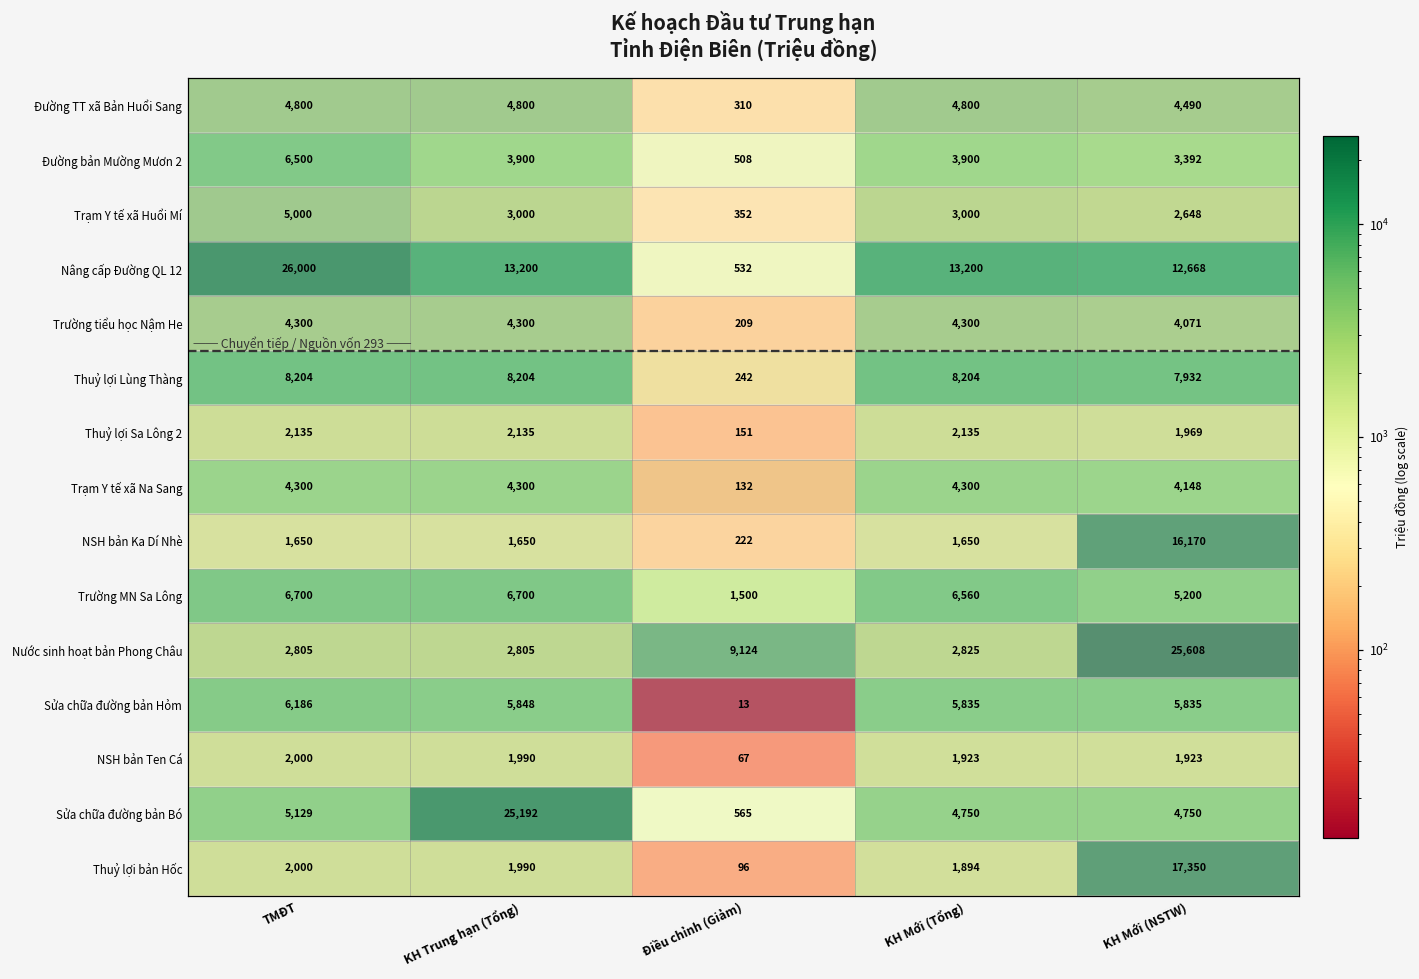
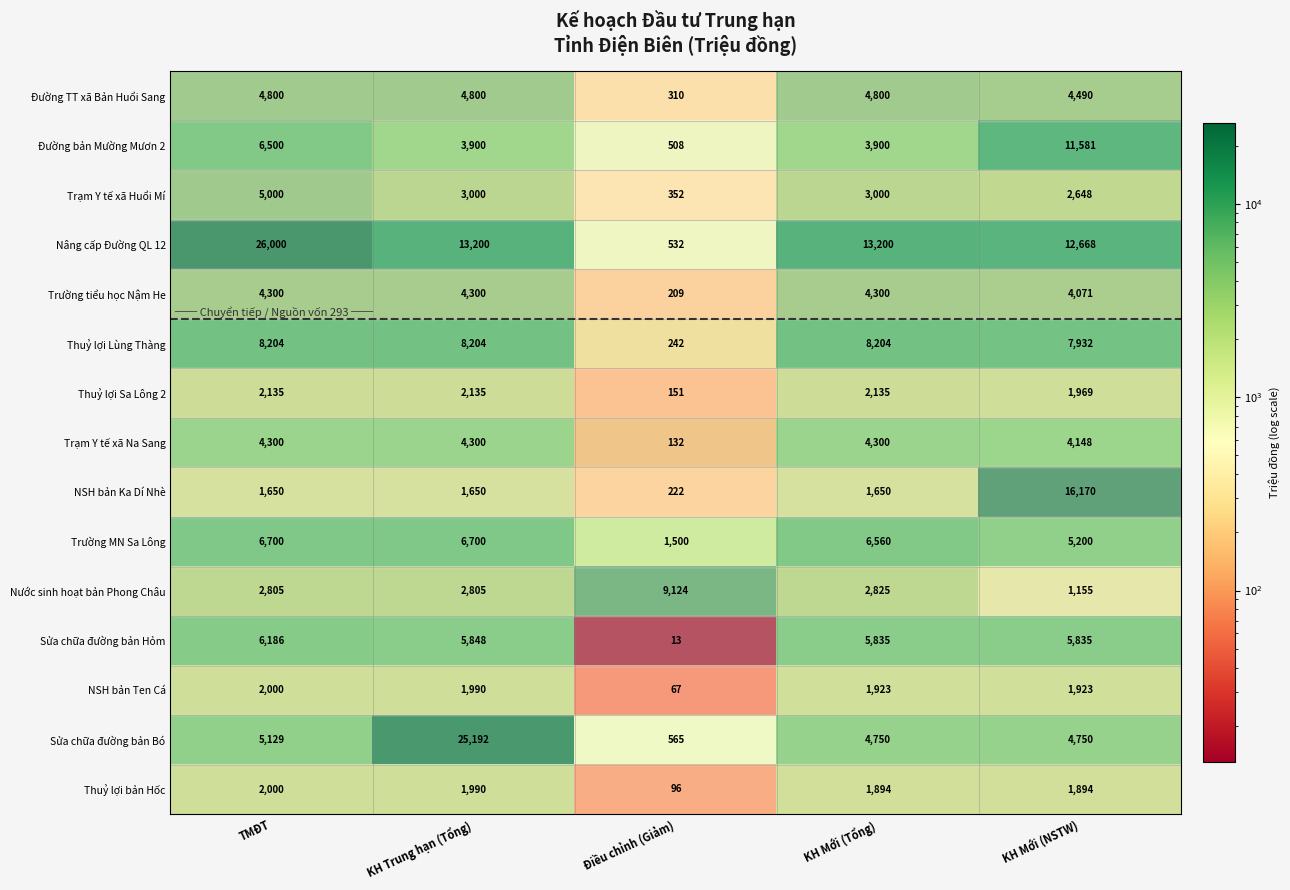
  {
    "Đường TT xã Bản Huổi Sang": {
      "TMĐT": "4,800",
      "KH Trung hạn (Tổng)": "4,800",
      "Điều chỉnh (Giảm)": "310",
      "KH Mới (Tổng)": "4,800",
      "KH Mới (NSTW)": "4,490"
    },
    "Đường bản Mường Mươn 2": {
      "TMĐT": "6,500",
      "KH Trung hạn (Tổng)": "3,900",
      "Điều chỉnh (Giảm)": "508",
      "KH Mới (Tổng)": "3,900",
-     "KH Mới (NSTW)": "3,392"
+     "KH Mới (NSTW)": "11,581"
    },
    "Trạm Y tế xã Huổi Mí": {
      "TMĐT": "5,000",
      "KH Trung hạn (Tổng)": "3,000",
      "Điều chỉnh (Giảm)": "352",
      "KH Mới (Tổng)": "3,000",
      "KH Mới (NSTW)": "2,648"
    },
    "Nâng cấp Đường QL 12": {
      "TMĐT": "26,000",
      "KH Trung hạn (Tổng)": "13,200",
      "Điều chỉnh (Giảm)": "532",
      "KH Mới (Tổng)": "13,200",
      "KH Mới (NSTW)": "12,668"
    },
    "Trường tiểu học Nậm He": {
      "KH Trung hạn (Tổng)": "4,300",
      "Điều chỉnh (Giảm)": "209",
      "KH Mới (Tổng)": "4,300",
      "KH Mới (NSTW)": "4,071"
    },
    "Thuỷ lợi Lùng Thàng": {
      "TMĐT": "8,204",
      "KH Trung hạn (Tổng)": "8,204",
      "Điều chỉnh (Giảm)": "242",
      "KH Mới (Tổng)": "8,204",
      "KH Mới (NSTW)": "7,932"
    },
    "Thuỷ lợi Sa Lông 2": {
      "TMĐT": "2,135",
      "KH Trung hạn (Tổng)": "2,135",
      "Điều chỉnh (Giảm)": "151",
      "KH Mới (Tổng)": "2,135",
      "KH Mới (NSTW)": "1,969"
    },
    "Trạm Y tế xã Na Sang": {
      "TMĐT": "4,300",
      "KH Trung hạn (Tổng)": "4,300",
      "Điều chỉnh (Giảm)": "132",
      "KH Mới (Tổng)": "4,300",
      "KH Mới (NSTW)": "4,148"
    },
    "NSH bản Ka Dí Nhè": {
      "TMĐT": "1,650",
      "KH Trung hạn (Tổng)": "1,650",
      "Điều chỉnh (Giảm)": "222",
      "KH Mới (Tổng)": "1,650",
      "KH Mới (NSTW)": "16,170"
    },
    "Trường MN Sa Lông": {
      "TMĐT": "6,700",
      "KH Trung hạn (Tổng)": "6,700",
      "Điều chỉnh (Giảm)": "1,500",
      "KH Mới (Tổng)": "6,560",
      "KH Mới (NSTW)": "5,200"
    },
    "Nước sinh hoạt bản Phong Châu": {
      "TMĐT": "2,805",
      "KH Trung hạn (Tổng)": "2,805",
      "Điều chỉnh (Giảm)": "9,124",
      "KH Mới (Tổng)": "2,825",
-     "KH Mới (NSTW)": "25,608"
+     "KH Mới (NSTW)": "1,155"
    },
    "Sửa chữa đường bản Hỏm": {
      "TMĐT": "6,186",
      "KH Trung hạn (Tổng)": "5,848",
      "Điều chỉnh (Giảm)": "13",
      "KH Mới (Tổng)": "5,835",
      "KH Mới (NSTW)": "5,835"
    },
    "NSH bản Ten Cá": {
      "TMĐT": "2,000",
      "KH Trung hạn (Tổng)": "1,990",
      "Điều chỉnh (Giảm)": "67",
      "KH Mới (Tổng)": "1,923",
      "KH Mới (NSTW)": "1,923"
    },
    "Sửa chữa đường bản Bó": {
      "TMĐT": "5,129",
      "KH Trung hạn (Tổng)": "25,192",
      "Điều chỉnh (Giảm)": "565",
      "KH Mới (Tổng)": "4,750",
      "KH Mới (NSTW)": "4,750"
    },
    "Thuỷ lợi bản Hốc": {
      "TMĐT": "2,000",
      "KH Trung hạn (Tổng)": "1,990",
      "Điều chỉnh (Giảm)": "96",
      "KH Mới (Tổng)": "1,894",
-     "KH Mới (NSTW)": "17,350"
+     "KH Mới (NSTW)": "1,894"
    }
  }
